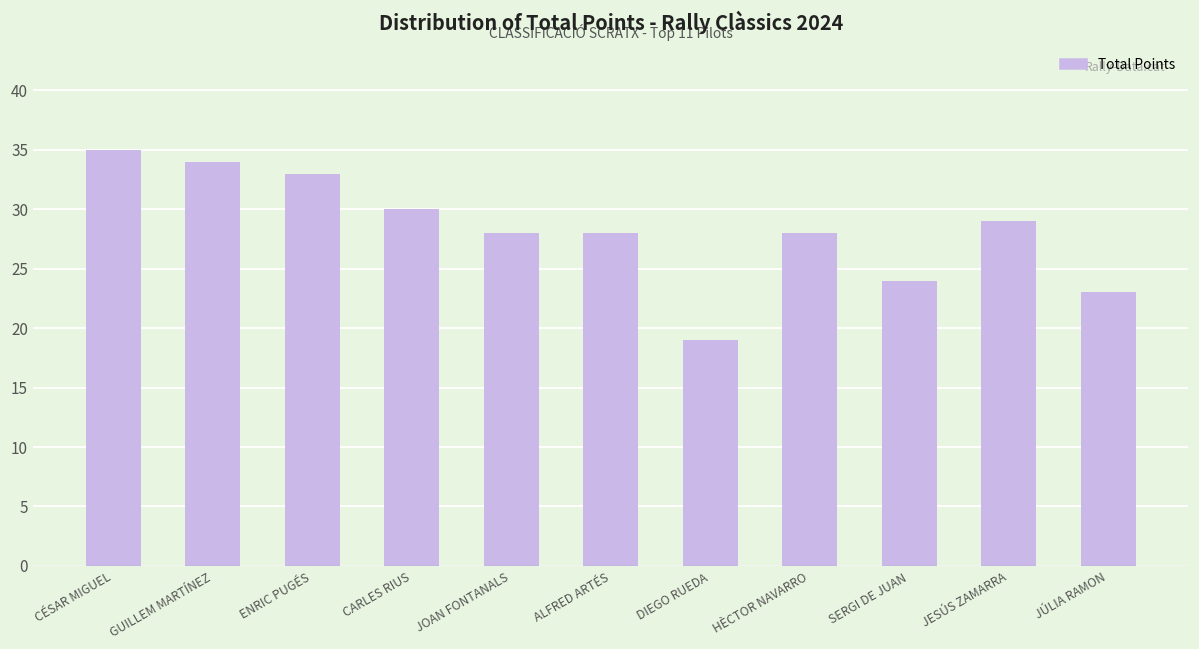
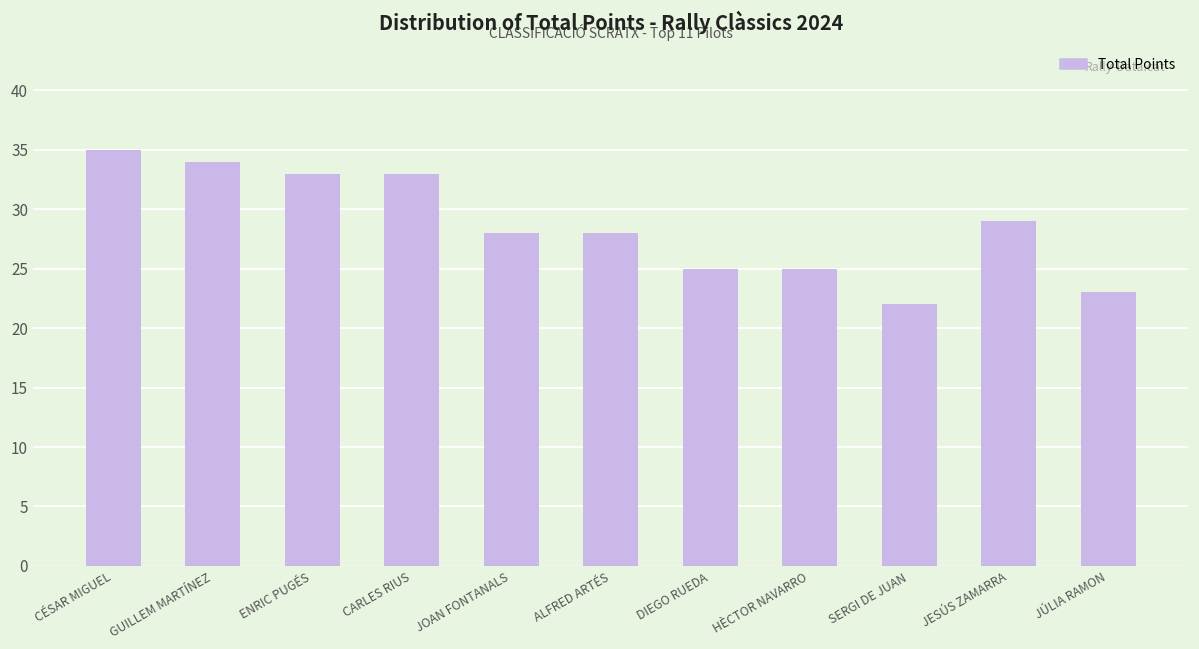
  {
    "CÉSAR MIGUEL": 35,
    "GUILLEM MARTÍNEZ": 34,
    "ENRIC PUGÉS": 33,
-   "CARLES RIUS": 30,
+   "CARLES RIUS": 33,
    "JOAN FONTANALS": 28,
    "ALFRED ARTÉS": 28,
-   "DIEGO RUEDA": 19,
-   "HÈCTOR NAVARRO": 28,
-   "SERGI DE JUAN": 24,
+   "DIEGO RUEDA": 25,
+   "HÈCTOR NAVARRO": 25,
+   "SERGI DE JUAN": 22,
    "JESÚS ZAMARRA": 29,
    "JÚLIA RAMON": 23
  }
